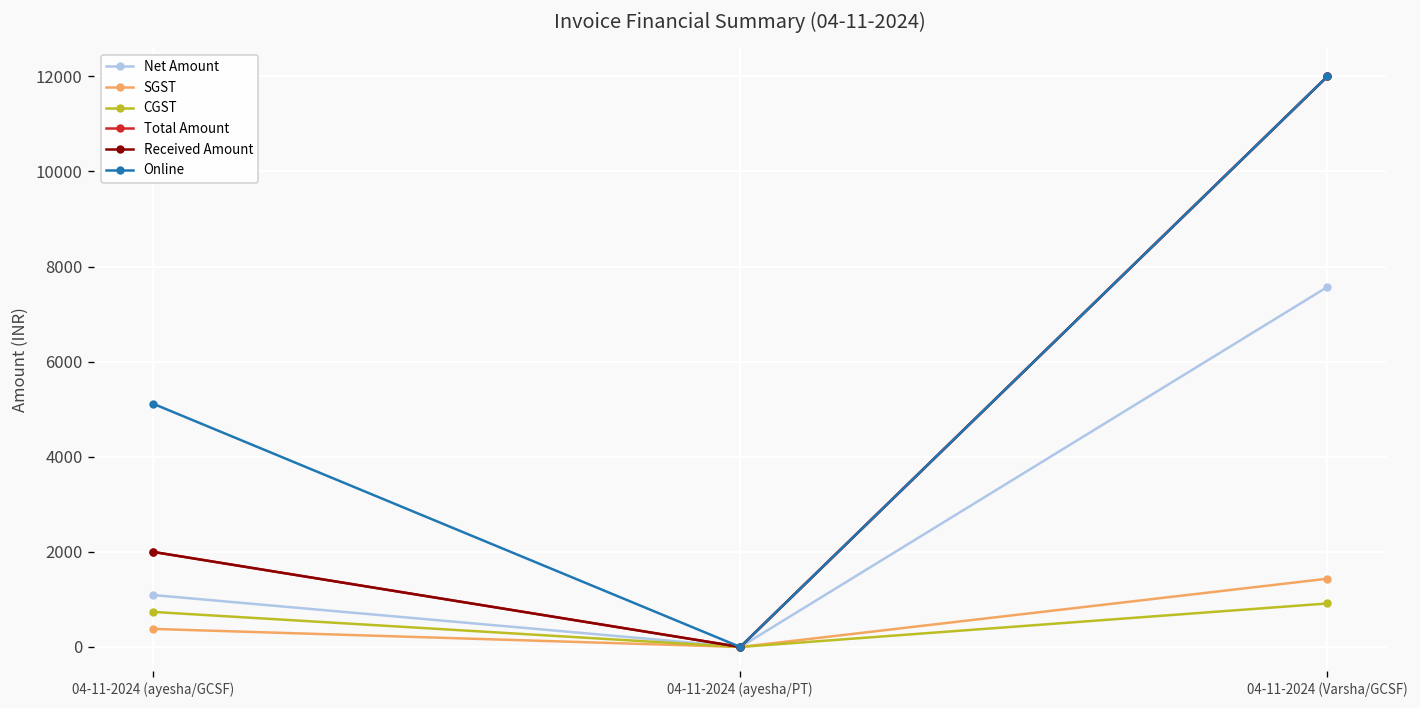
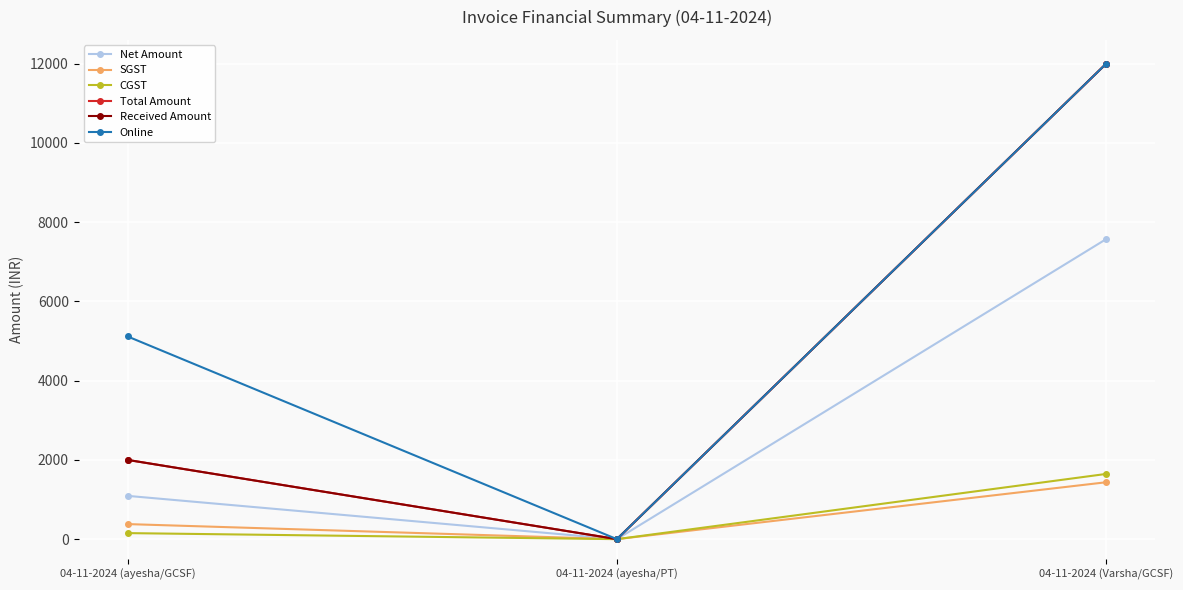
  {
    "Net Amount": {
      "04-11-2024 (ayesha/GCSF)": 1100,
      "04-11-2024 (Varsha/GCSF)": 7600
    },
    "SGST": {
      "04-11-2024 (ayesha/GCSF)": 400,
      "04-11-2024 (Varsha/GCSF)": 1400
    },
    "CGST": {
-     "04-11-2024 (ayesha/GCSF)": 700,
-     "04-11-2024 (Varsha/GCSF)": 900
+     "04-11-2024 (ayesha/GCSF)": 200,
+     "04-11-2024 (Varsha/GCSF)": 1600
    },
    "Received Amount": {
      "04-11-2024 (ayesha/GCSF)": 2000
    },
    "Online": {
      "04-11-2024 (ayesha/GCSF)": 5100
    }
  }
